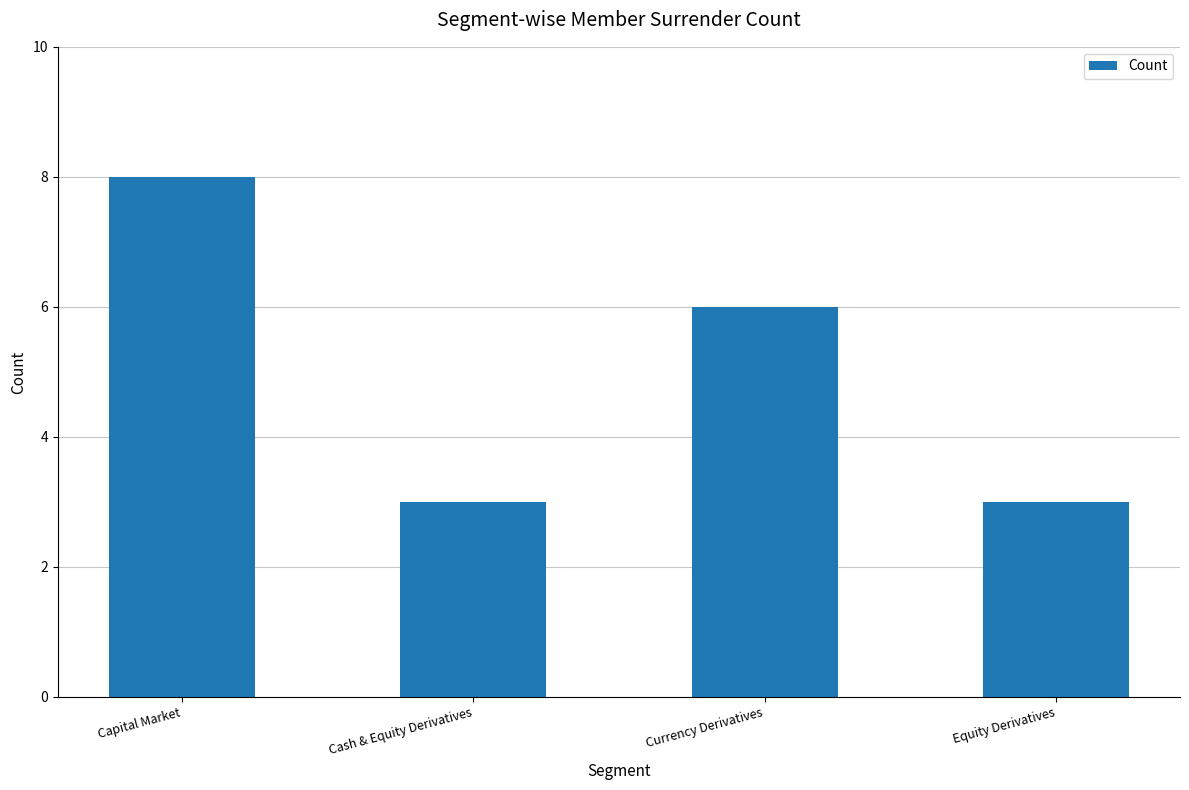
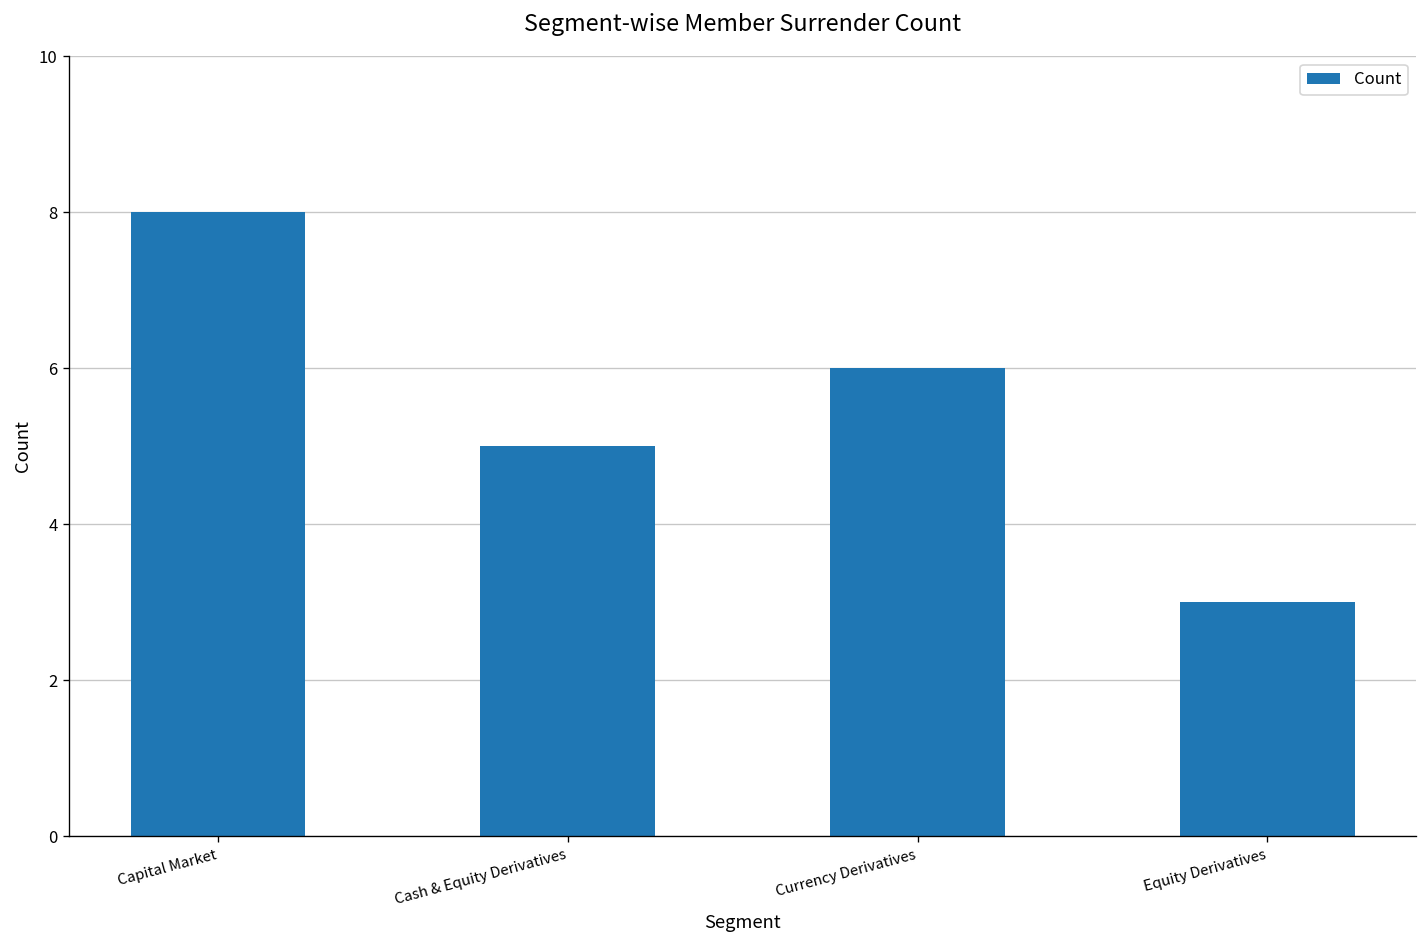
  {
    "Capital Market": 8,
-   "Cash & Equity Derivatives": 3,
+   "Cash & Equity Derivatives": 5,
    "Currency Derivatives": 6,
    "Equity Derivatives": 3
  }
